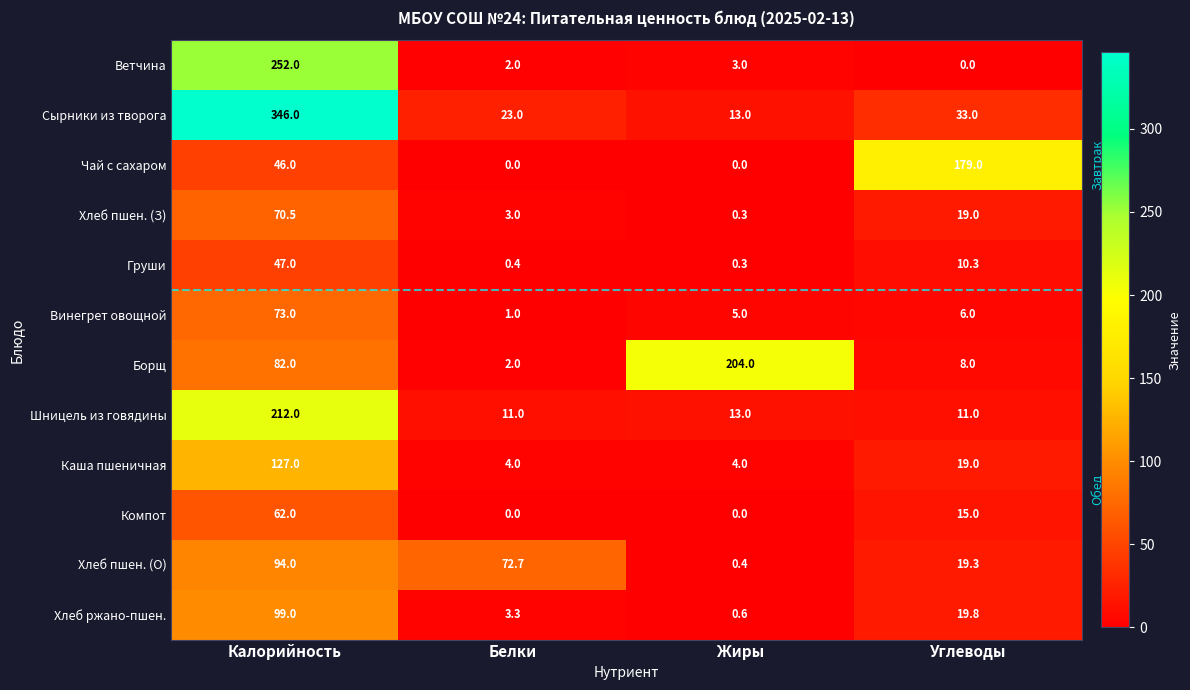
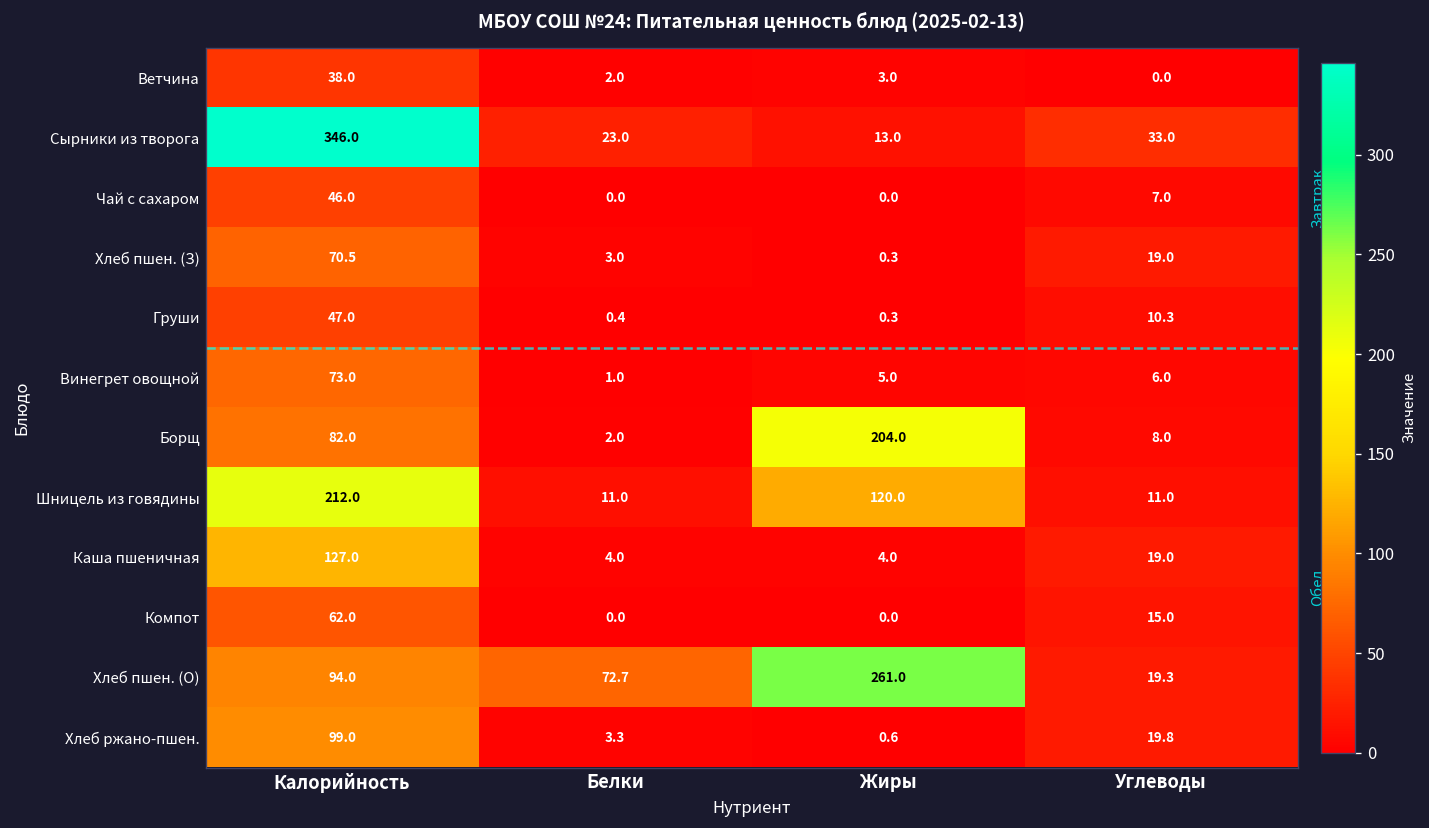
  {
    "Ветчина": {
-     "Калорийность": 252.0,
+     "Калорийность": 38.0,
      "Белки": 2.0,
      "Жиры": 3.0,
      "Углеводы": 0.0
    },
    "Сырники из творога": {
      "Калорийность": 346.0,
      "Белки": 23.0,
      "Жиры": 13.0,
      "Углеводы": 33.0
    },
    "Чай с сахаром": {
      "Калорийность": 46.0,
      "Белки": 0.0,
      "Жиры": 0.0,
-     "Углеводы": 179.0
+     "Углеводы": 7.0
    },
    "Хлеб пшен. (З)": {
      "Калорийность": 70.5,
      "Белки": 3.0,
      "Жиры": 0.3,
      "Углеводы": 19.0
    },
    "Груши": {
      "Калорийность": 47.0,
      "Белки": 0.4,
      "Жиры": 0.3,
      "Углеводы": 10.3
    },
    "Винегрет овощной": {
      "Калорийность": 73.0,
      "Белки": 1.0,
      "Жиры": 5.0,
      "Углеводы": 6.0
    },
    "Борщ": {
      "Калорийность": 82.0,
      "Белки": 2.0,
      "Жиры": 204.0,
      "Углеводы": 8.0
    },
    "Шницель из говядины": {
      "Калорийность": 212.0,
      "Белки": 11.0,
-     "Жиры": 13.0,
+     "Жиры": 120.0,
      "Углеводы": 11.0
    },
    "Каша пшеничная": {
      "Калорийность": 127.0,
      "Белки": 4.0,
      "Жиры": 4.0,
      "Углеводы": 19.0
    },
    "Компот": {
      "Калорийность": 62.0,
      "Белки": 0.0,
      "Жиры": 0.0,
      "Углеводы": 15.0
    },
    "Хлеб пшен. (О)": {
      "Калорийность": 94.0,
      "Белки": 72.7,
-     "Жиры": 0.4,
+     "Жиры": 261.0,
      "Углеводы": 19.3
    },
    "Хлеб ржано-пшен.": {
      "Калорийность": 99.0,
      "Белки": 3.3,
      "Жиры": 0.6,
      "Углеводы": 19.8
    }
  }
